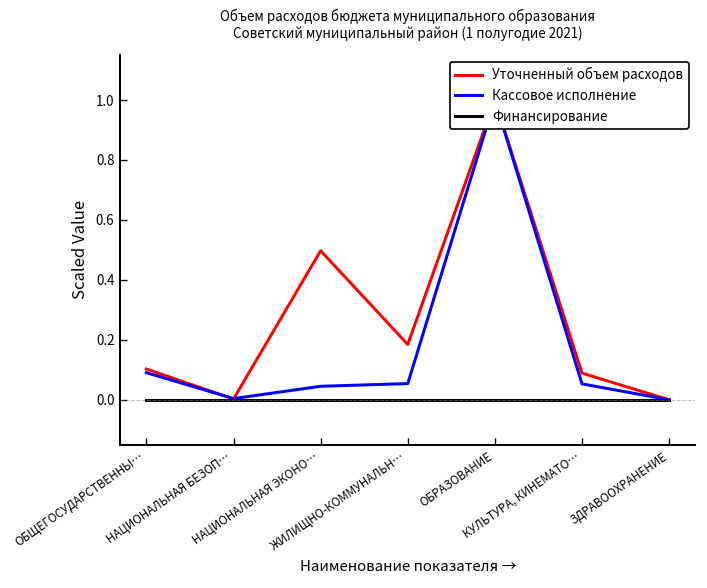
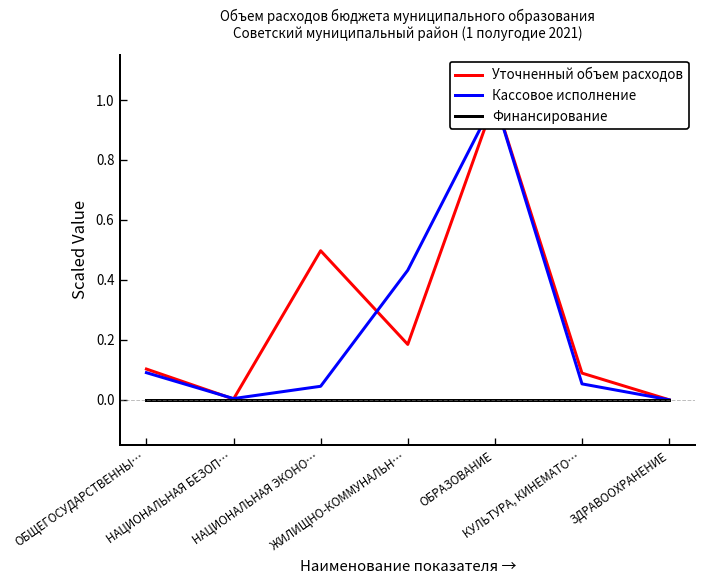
  {
    "Уточненный объем расходов": {
      "ОБЩЕГОСУДАРСТВЕННЫ…": 0.10,
      "НАЦИОНАЛЬНАЯ ЭКОНО…": 0.50,
      "ЖИЛИЩНО-КОММУНАЛЬН…": 0.18,
      "КУЛЬТУРА, КИНЕМАТО…": 0.09
    },
    "Кассовое исполнение": {
      "ОБЩЕГОСУДАРСТВЕННЫ…": 0.09,
      "НАЦИОНАЛЬНАЯ ЭКОНО…": 0.04,
-     "ЖИЛИЩНО-КОММУНАЛЬН…": 0.05,
+     "ЖИЛИЩНО-КОММУНАЛЬН…": 0.43,
      "КУЛЬТУРА, КИНЕМАТО…": 0.05
    },
    "Финансирование": {
      "ОБЩЕГОСУДАРСТВЕННЫ…": 0.00,
      "НАЦИОНАЛЬНАЯ ЭКОНО…": 0.00,
      "ЖИЛИЩНО-КОММУНАЛЬН…": 0.00,
      "ОБРАЗОВАНИЕ": 0.00,
      "КУЛЬТУРА, КИНЕМАТО…": 0.00
    }
  }
